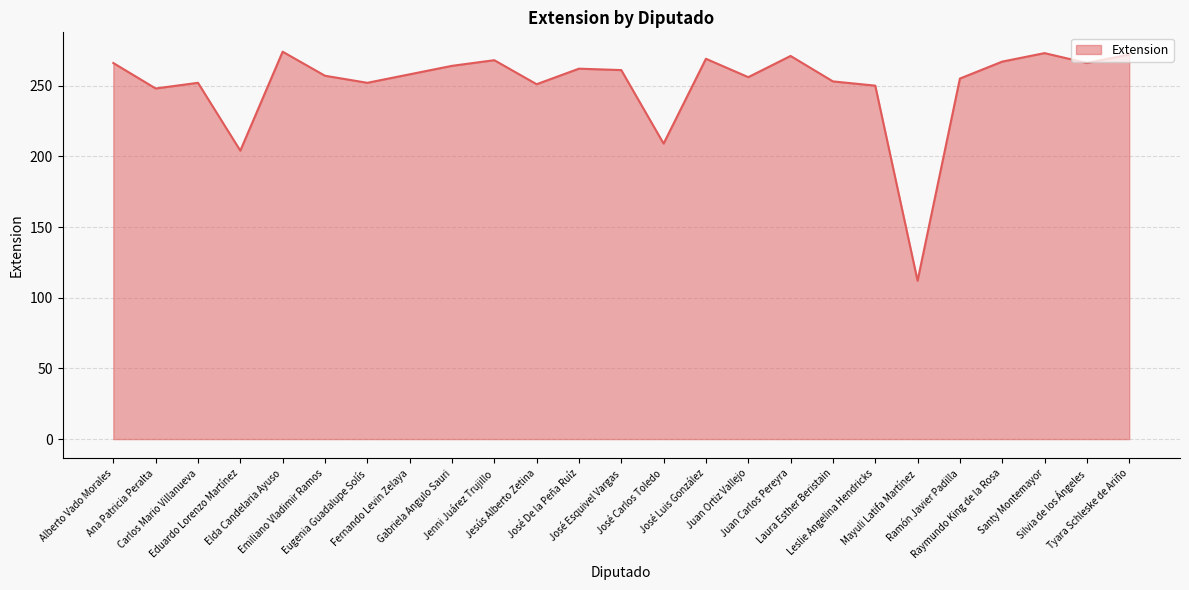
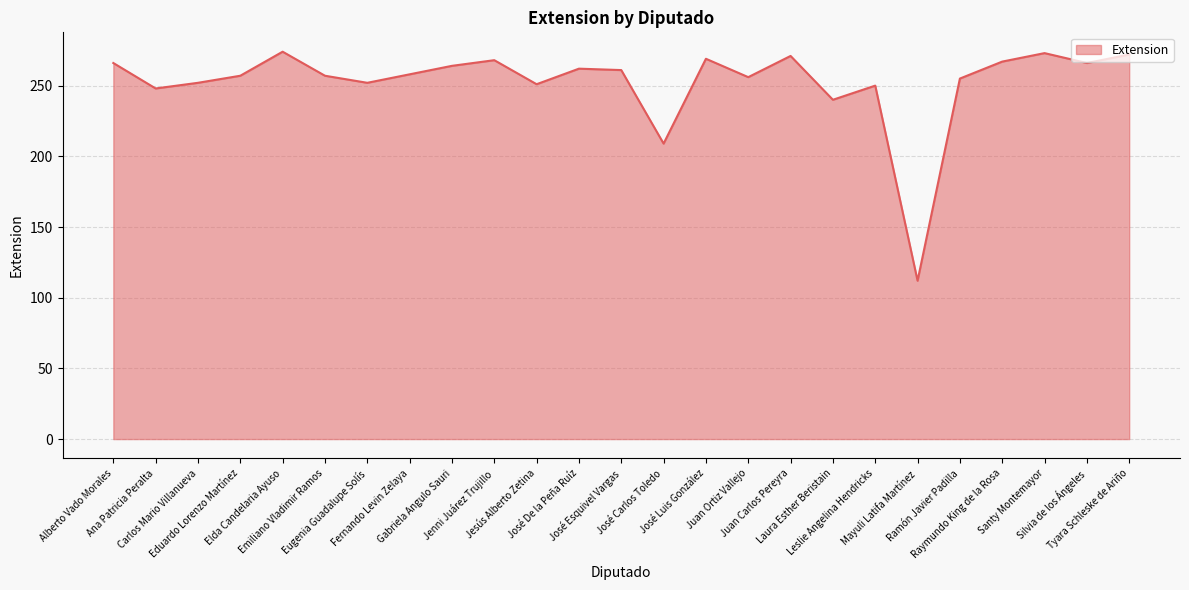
  {
    "Alberto Vado Morales": 266,
    "Ana Patricia Peralta": 248,
    "Carlos Mario Villanueva": 252,
-   "Eduardo Lorenzo Martínez": 204,
+   "Eduardo Lorenzo Martínez": 257,
    "Elda Candelaria Ayuso": 274,
    "Emiliano Vladimir Ramos": 257,
    "Eugenia Guadalupe Solís": 252,
    "Fernando Levin Zelaya": 258,
    "Gabriela Angulo Sauri": 264,
    "Jenni Juárez Trujillo": 268,
    "Jesús Alberto Zetina": 251,
    "José De la Peña Ruíz": 262,
    "José Esquivel Vargas": 261,
    "José Carlos Toledo": 209,
    "José Luis González": 269,
    "Juan Ortiz Vallejo": 256,
    "Juan Carlos Pereyra": 271,
-   "Laura Esther Beristain": 253,
+   "Laura Esther Beristain": 240,
    "Leslie Angelina Hendricks": 250,
    "Mayuli Latifa Martínez": 112,
    "Ramón Javier Padilla": 255,
    "Raymundo King de la Rosa": 267,
    "Santy Montemayor": 273,
    "Silvia de los Ángeles": 266
  }
